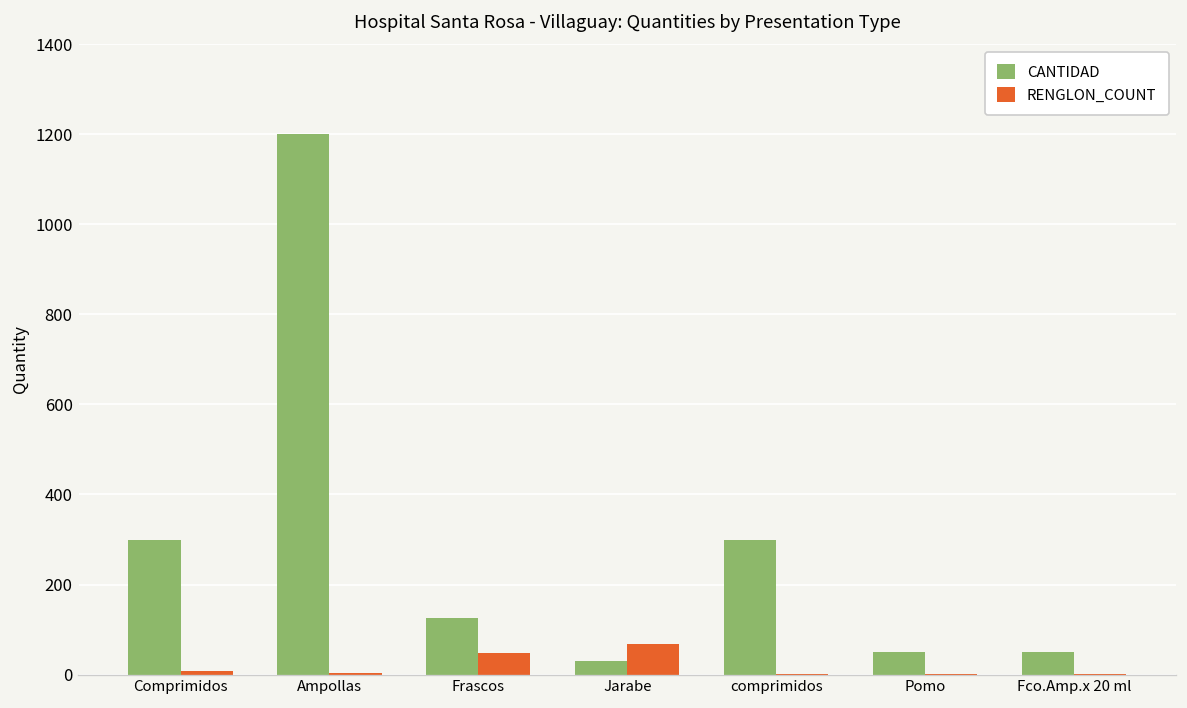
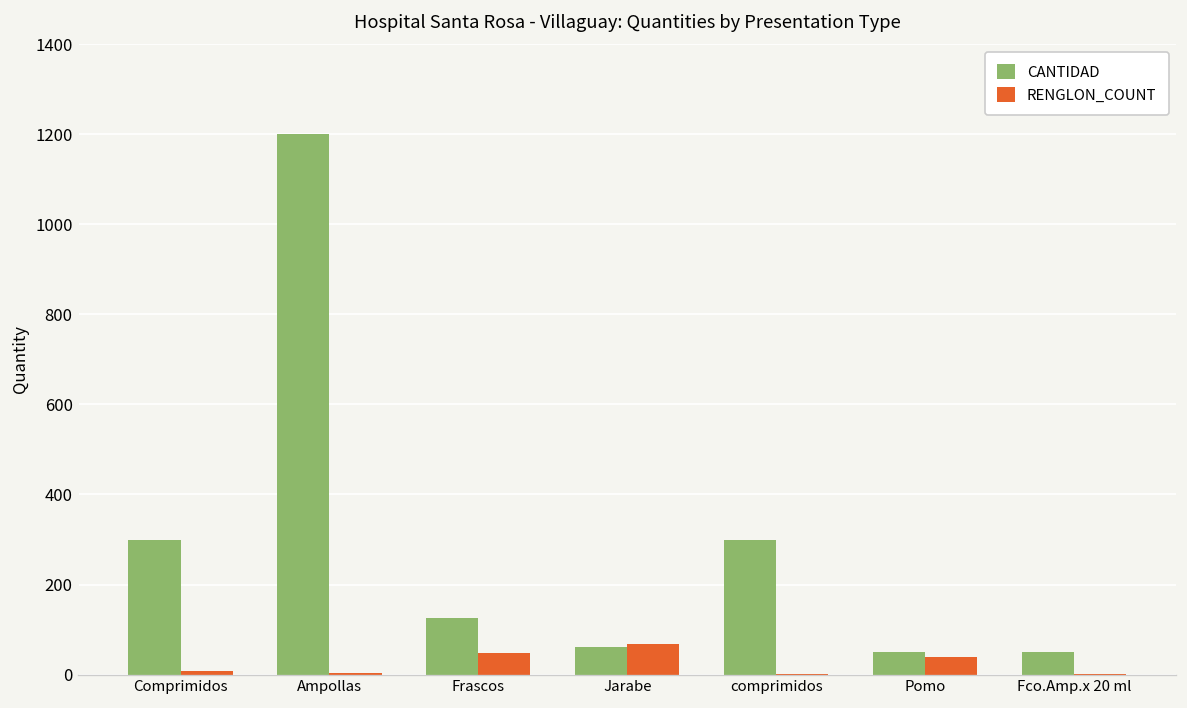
  {
    "CANTIDAD": {
      "Comprimidos": 300,
      "Ampollas": 1200,
      "Frascos": 130,
-     "Jarabe": 30,
+     "Jarabe": 60,
      "comprimidos": 300,
      "Pomo": 50,
      "Fco.Amp.x 20 ml": 50
    },
    "RENGLON_COUNT": {
      "Comprimidos": 10,
      "Frascos": 50,
      "Jarabe": 70,
-     "Pomo": 0
+     "Pomo": 40
    }
  }
